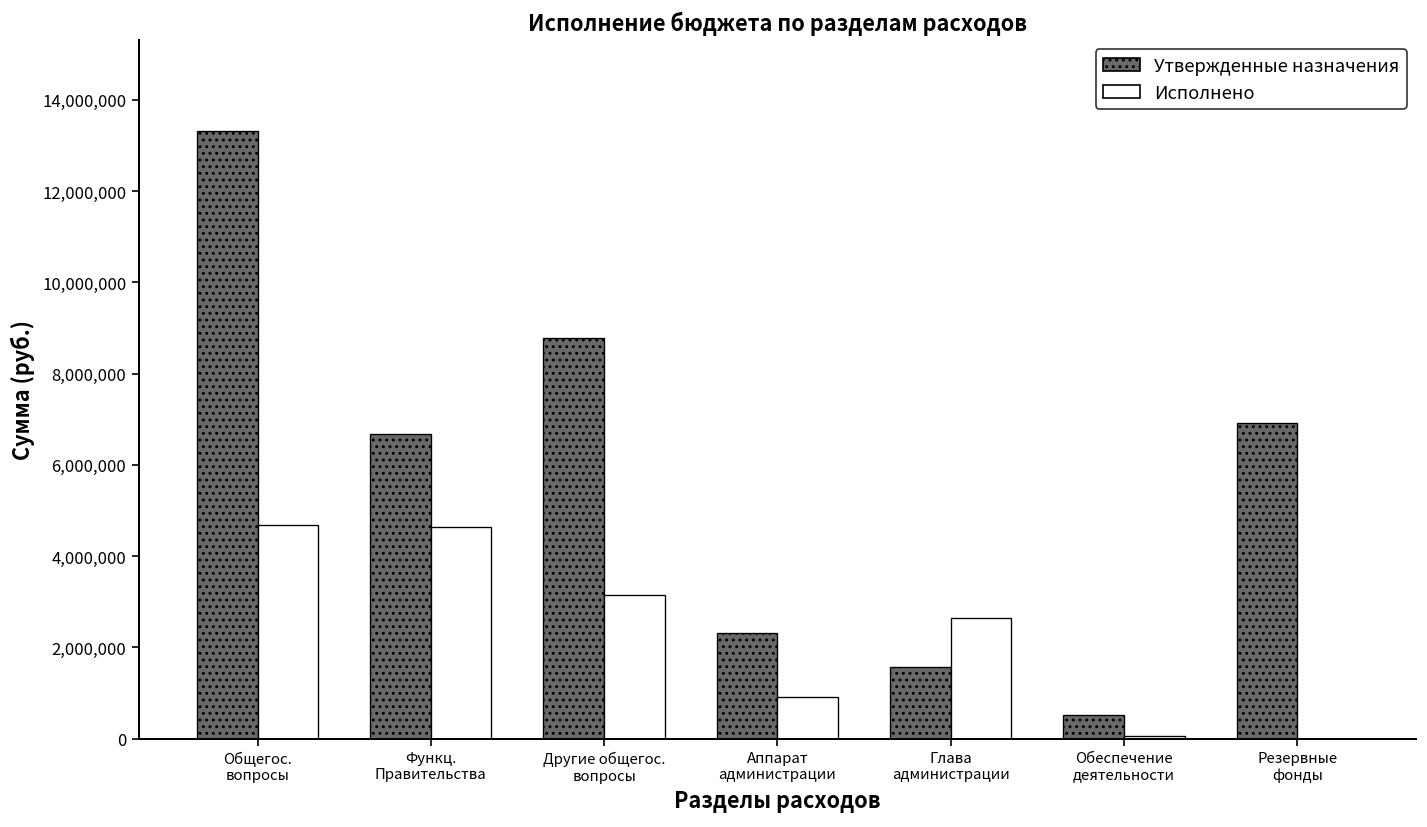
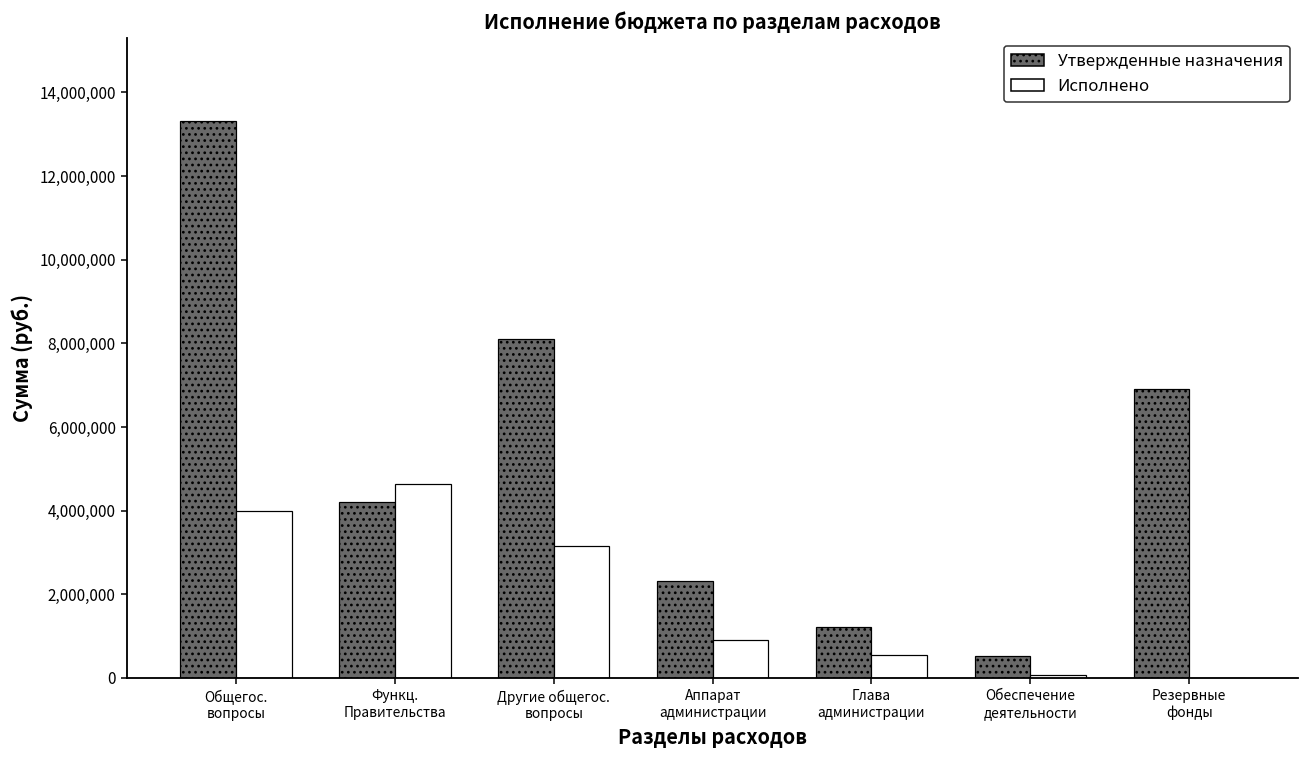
  {
    "Утвержденные назначения": {
      "Общегос. вопросы": "13,300,000",
-     "Функц. Правительства": "6,700,000",
-     "Другие общегос. вопросы": "8,800,000",
+     "Функц. Правительства": "4,200,000",
+     "Другие общегос. вопросы": "8,100,000",
      "Аппарат администрации": "2,300,000",
-     "Глава администрации": "1,600,000",
+     "Глава администрации": "1,200,000",
      "Обеспечение деятельности": "500,000",
      "Резервные фонды": "6,900,000"
    },
    "Исполнено": {
-     "Общегос. вопросы": "4,700,000",
+     "Общегос. вопросы": "4,000,000",
      "Функц. Правительства": "4,600,000",
      "Другие общегос. вопросы": "3,200,000",
      "Аппарат администрации": "900,000",
-     "Глава администрации": "2,600,000",
+     "Глава администрации": "600,000",
      "Обеспечение деятельности": "100,000",
      "Резервные фонды": "0"
    }
  }
